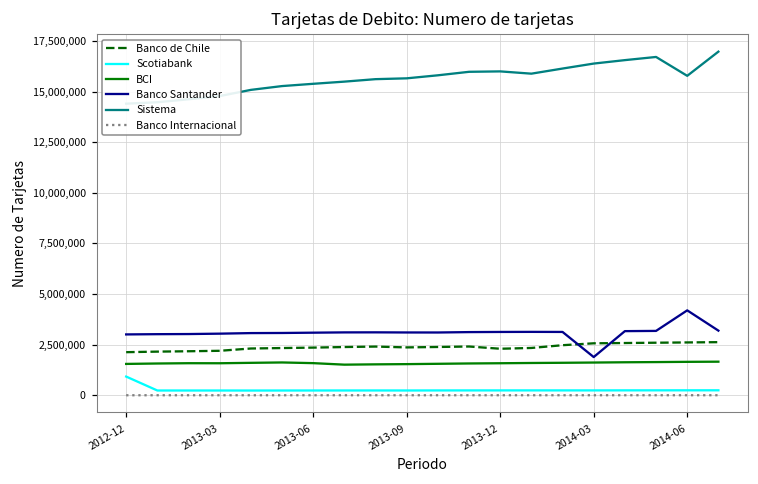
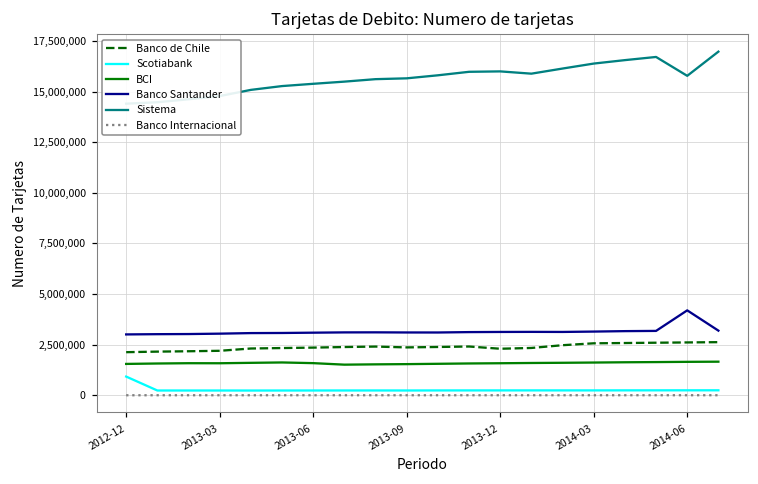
  {
    "Scotiabank": {
      "2012-12": "900,000",
      "2013-03": "200,000",
      "2013-06": "200,000",
      "2013-09": "200,000",
      "2013-12": "200,000",
      "2014-03": "200,000",
      "2014-06": "200,000"
    },
    "Banco Santander": {
      "2012-12": "3,000,000",
      "2013-03": "3,000,000",
      "2013-06": "3,100,000",
      "2013-09": "3,100,000",
      "2013-12": "3,100,000",
-     "2014-03": "1,900,000",
+     "2014-03": "3,100,000",
      "2014-06": "4,200,000"
    },
    "Sistema": {
      "2013-06": "15,400,000",
      "2013-09": "15,700,000",
      "2013-12": "16,000,000",
      "2014-03": "16,400,000",
      "2014-06": "15,800,000"
    },
    "Banco Internacional": {
      "2012-12": "0",
      "2013-03": "0",
      "2013-06": "0",
      "2013-09": "0",
      "2013-12": "0",
      "2014-03": "0",
      "2014-06": "0"
    }
  }
